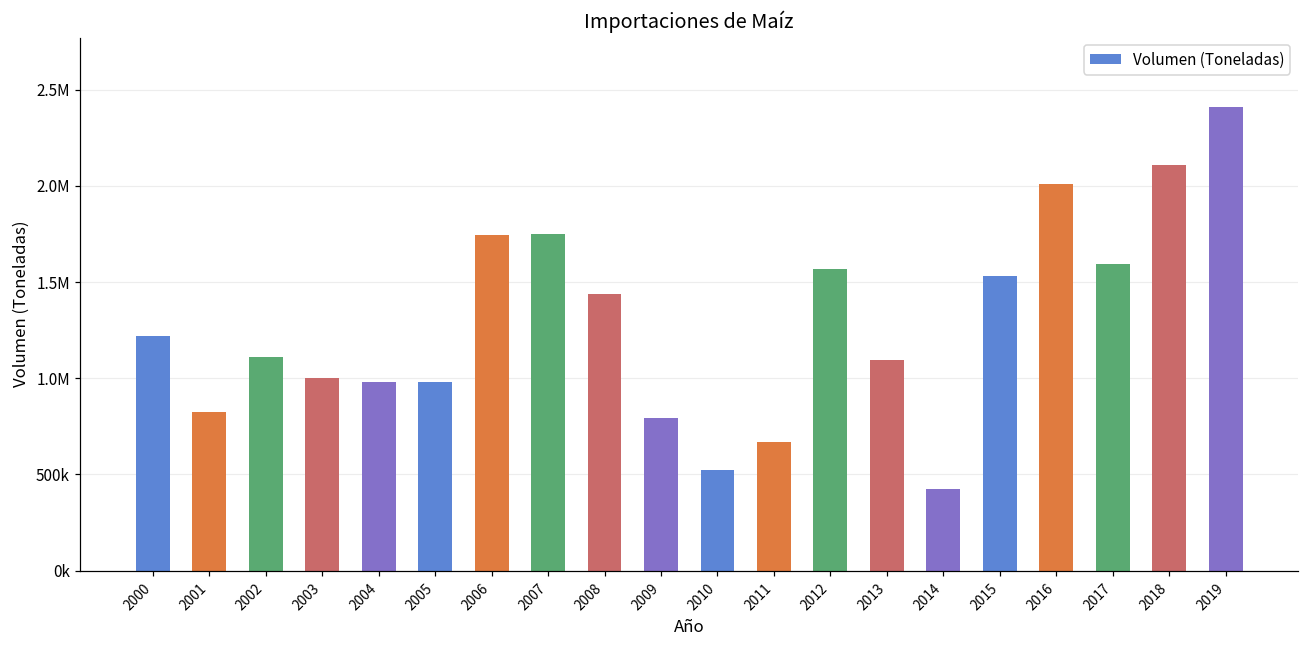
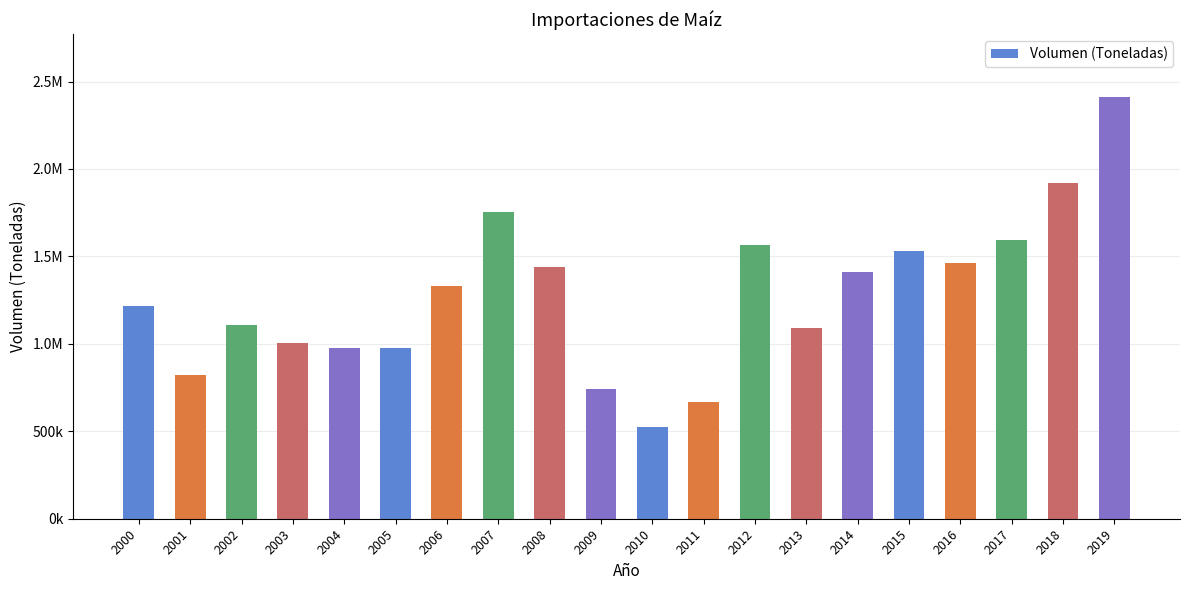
  {
    "2000": 1220000,
    "2001": 820000,
    "2002": 1110000,
    "2003": 1000000,
    "2004": 980000,
    "2005": 980000,
-   "2006": 1740000,
+   "2006": 1330000,
    "2007": 1750000,
    "2008": 1440000,
-   "2009": 790000,
+   "2009": 740000,
    "2010": 520000,
    "2011": 670000,
    "2012": 1570000,
    "2013": 1090000,
-   "2014": 420000,
+   "2014": 1410000,
    "2015": 1530000,
-   "2016": 2010000,
+   "2016": 1460000,
    "2017": 1600000,
-   "2018": 2110000,
+   "2018": 1920000,
    "2019": 2410000
  }
